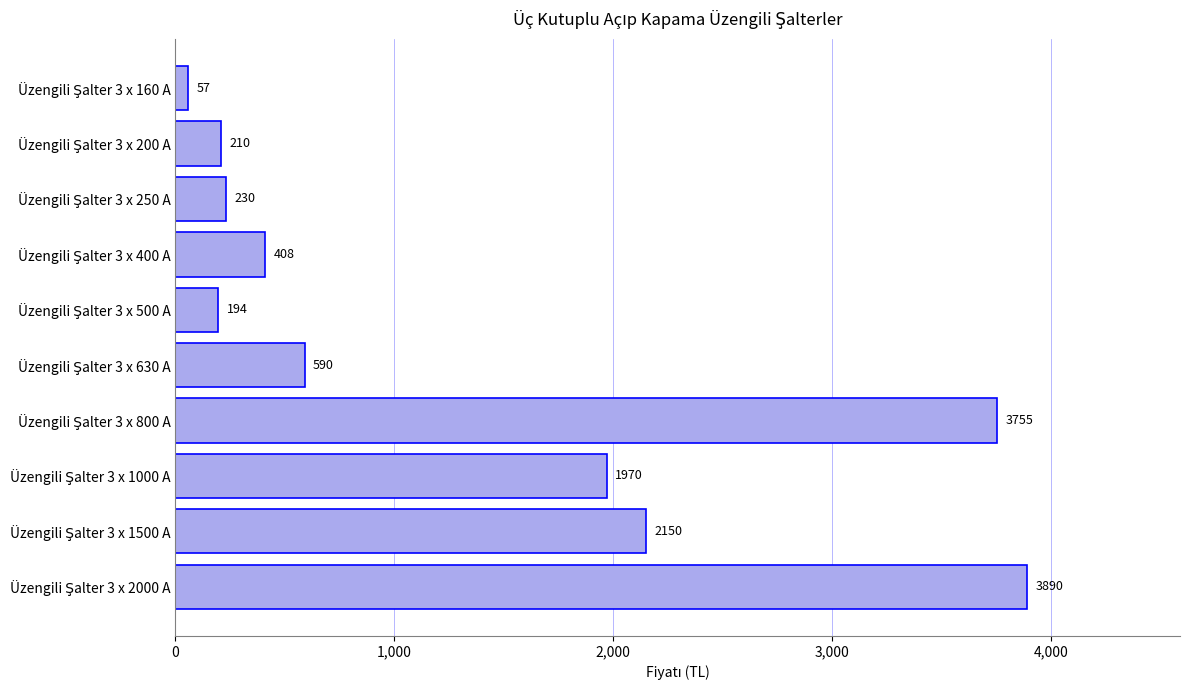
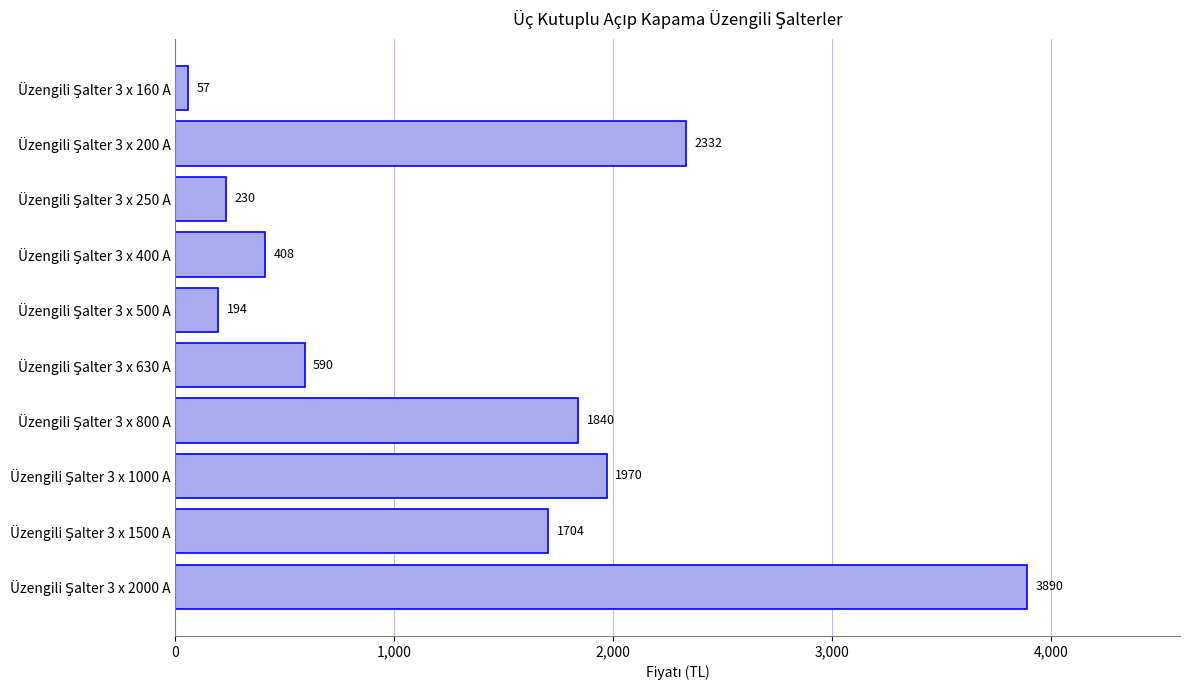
  {
    "Üzengili Şalter 3 x 160 A": 57,
-   "Üzengili Şalter 3 x 200 A": 210,
+   "Üzengili Şalter 3 x 200 A": 2332,
    "Üzengili Şalter 3 x 250 A": 230,
    "Üzengili Şalter 3 x 400 A": 408,
    "Üzengili Şalter 3 x 500 A": 194,
    "Üzengili Şalter 3 x 630 A": 590,
-   "Üzengili Şalter 3 x 800 A": 3755,
+   "Üzengili Şalter 3 x 800 A": 1840,
    "Üzengili Şalter 3 x 1000 A": 1970,
-   "Üzengili Şalter 3 x 1500 A": 2150,
+   "Üzengili Şalter 3 x 1500 A": 1704,
    "Üzengili Şalter 3 x 2000 A": 3890
  }
